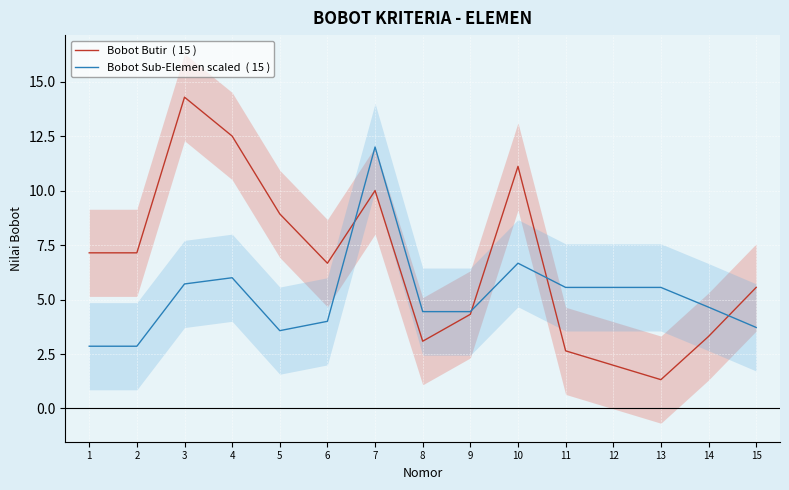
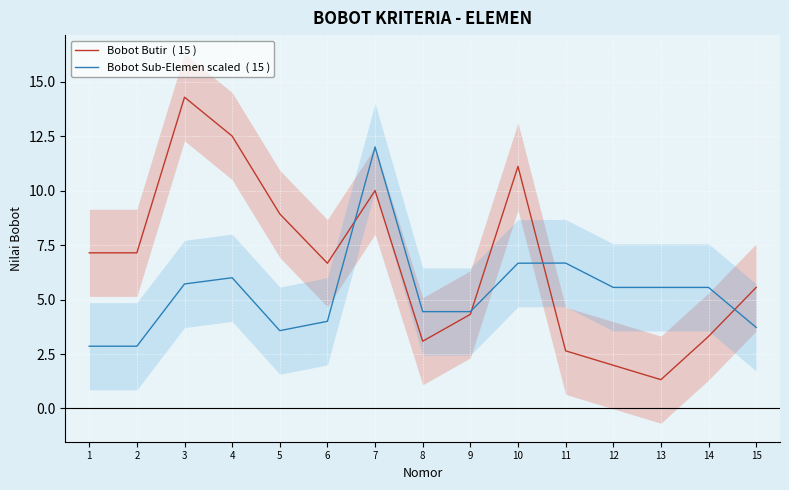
  {
    "Bobot Sub-Elemen scaled ( 15 )": {
      "1": 2.9,
      "2": 2.9,
      "3": 5.7,
      "4": 6.0,
      "5": 3.6,
      "6": 4.0,
      "8": 4.4,
      "9": 4.4,
      "10": 6.7,
-     "11": 5.6,
+     "11": 6.7,
      "12": 5.6,
      "13": 5.6,
-     "14": 4.7,
+     "14": 5.6,
      "15": 3.7
    }
  }
